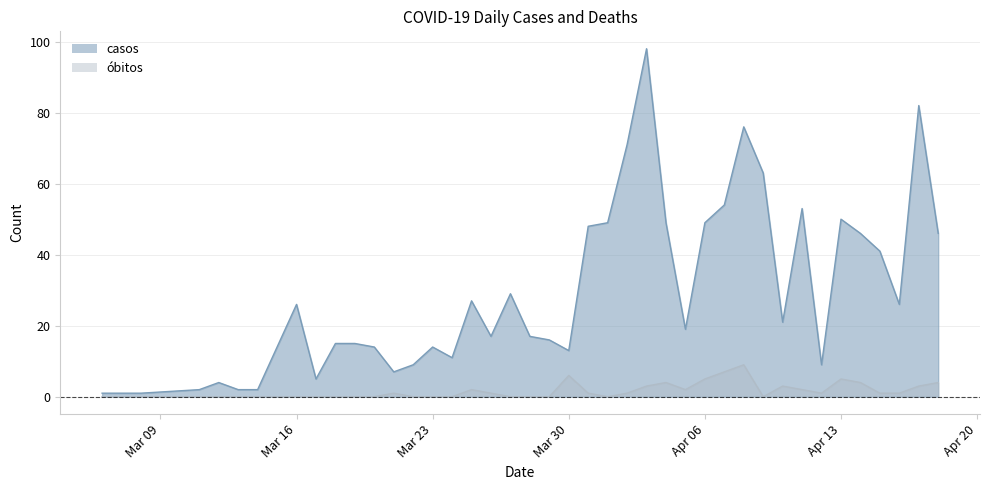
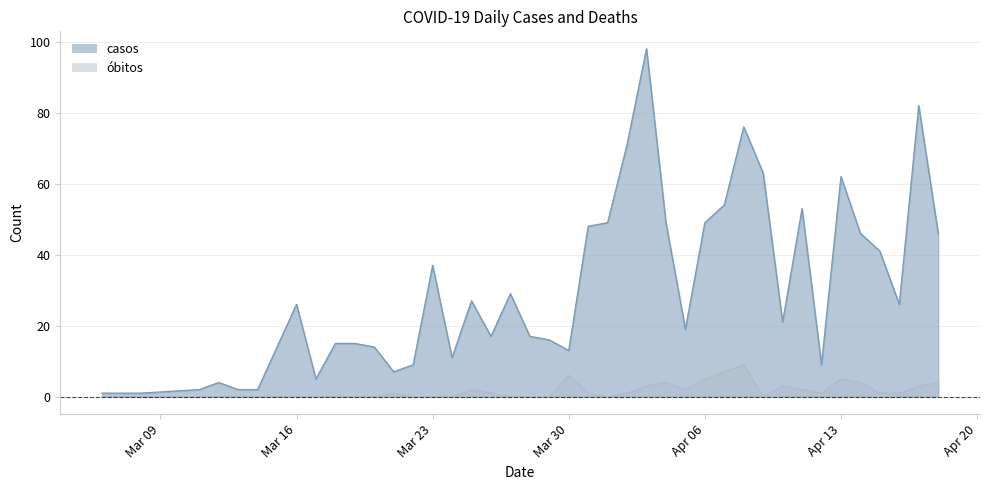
  {
    "casos": {
      "Mar 16": 26,
-     "Mar 23": 14,
+     "Mar 23": 37,
      "Mar 30": 13,
      "Apr 06": 49,
-     "Apr 13": 50
+     "Apr 13": 62
    },
    "óbitos": {
      "Mar 16": 0,
      "Mar 23": 0,
      "Mar 30": 6,
      "Apr 06": 5,
      "Apr 13": 5
    }
  }
